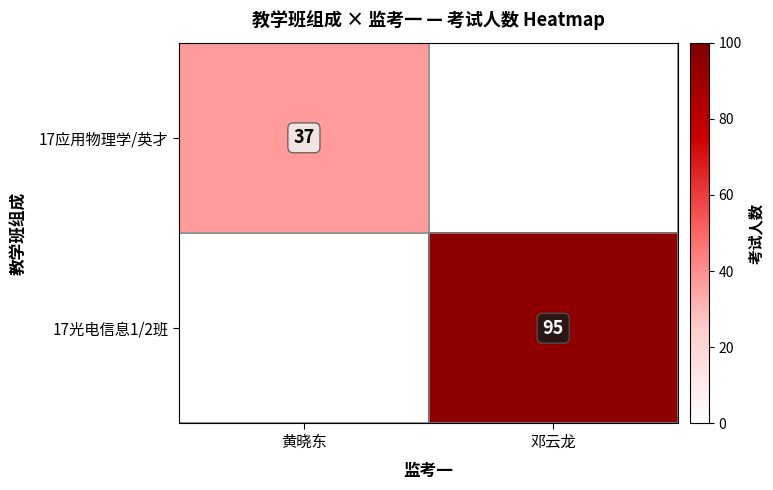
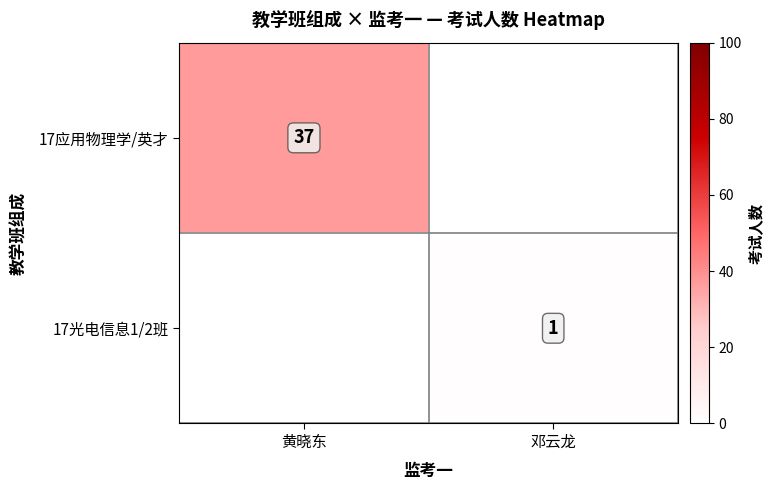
  {
    "17光电信息1/2班": {
-     "邓云龙": 95
+     "邓云龙": 1
    }
  }
